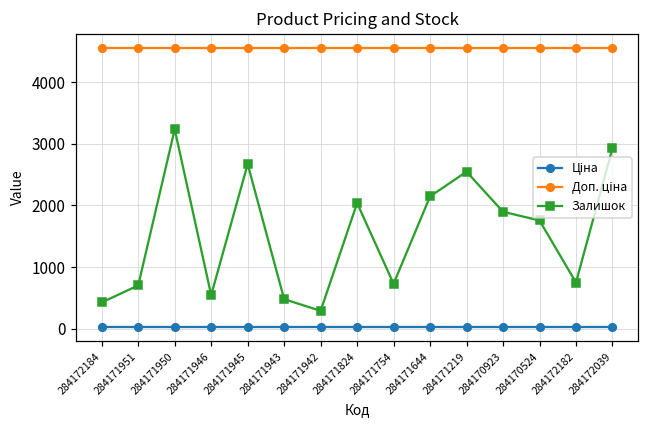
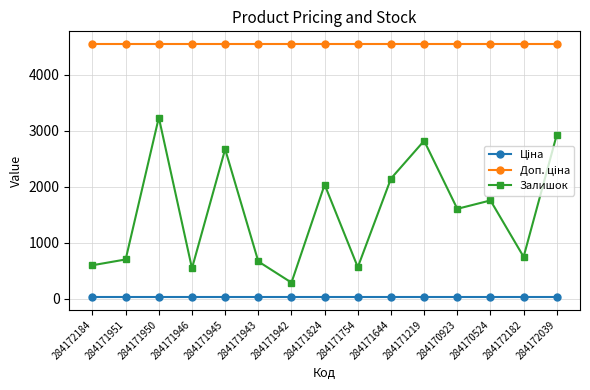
  {
    "Ціна": {
      "284172184": 0,
      "284171951": 0,
      "284171950": 0,
      "284171946": 0,
      "284171945": 0,
      "284171943": 0,
      "284171942": 0,
      "284171824": 0,
      "284171754": 0,
      "284171644": 0,
      "284171219": 0,
      "284170923": 0,
      "284170524": 0,
      "284172182": 0,
      "284172039": 0
    },
    "Доп. ціна": {
      "284172184": 4500,
      "284171951": 4500,
      "284171950": 4500,
      "284171946": 4500,
      "284171945": 4500,
      "284171943": 4500,
      "284171942": 4500,
      "284171824": 4500,
      "284171754": 4500,
      "284171644": 4500,
      "284171219": 4500,
      "284170923": 4500,
      "284170524": 4500,
      "284172182": 4500,
      "284172039": 4500
    },
    "Залишок": {
-     "284172184": 400,
+     "284172184": 600,
      "284171951": 700,
      "284171950": 3200,
      "284171946": 500,
      "284171945": 2700,
-     "284171943": 500,
+     "284171943": 700,
      "284171942": 300,
      "284171824": 2000,
-     "284171754": 700,
+     "284171754": 600,
      "284171644": 2100,
-     "284171219": 2500,
-     "284170923": 1900,
+     "284171219": 2800,
+     "284170923": 1600,
      "284170524": 1800,
      "284172182": 800,
      "284172039": 2900
    }
  }
